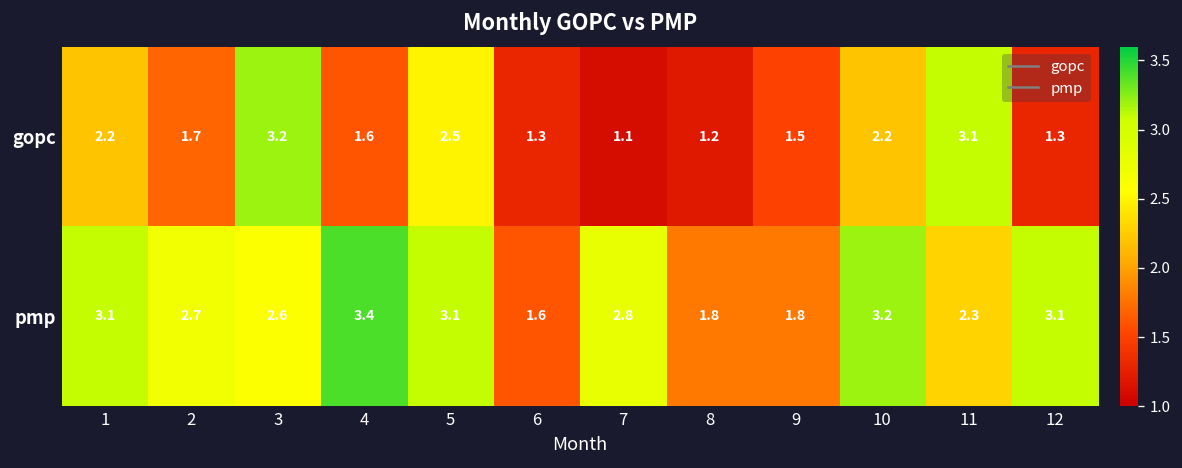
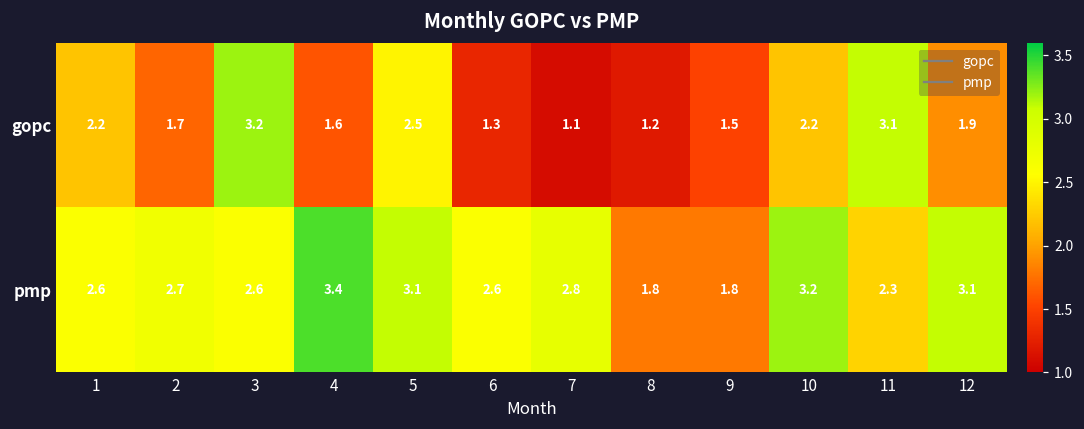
  {
    "gopc": {
      "1": 2.2,
      "2": 1.7,
      "3": 3.2,
      "4": 1.6,
      "5": 2.5,
      "6": 1.3,
      "7": 1.1,
      "8": 1.2,
      "9": 1.5,
      "10": 2.2,
      "11": 3.1,
-     "12": 1.3
+     "12": 1.9
    },
    "pmp": {
-     "1": 3.1,
+     "1": 2.6,
      "2": 2.7,
      "3": 2.6,
      "4": 3.4,
      "5": 3.1,
-     "6": 1.6,
+     "6": 2.6,
      "7": 2.8,
      "8": 1.8,
      "9": 1.8,
      "10": 3.2,
      "11": 2.3,
      "12": 3.1
    }
  }
